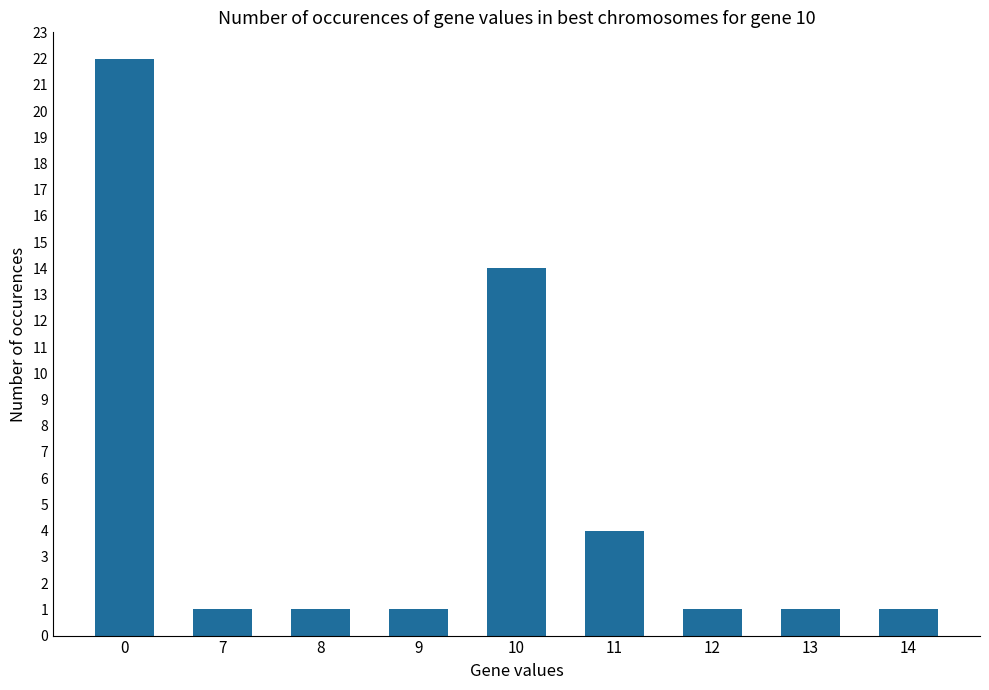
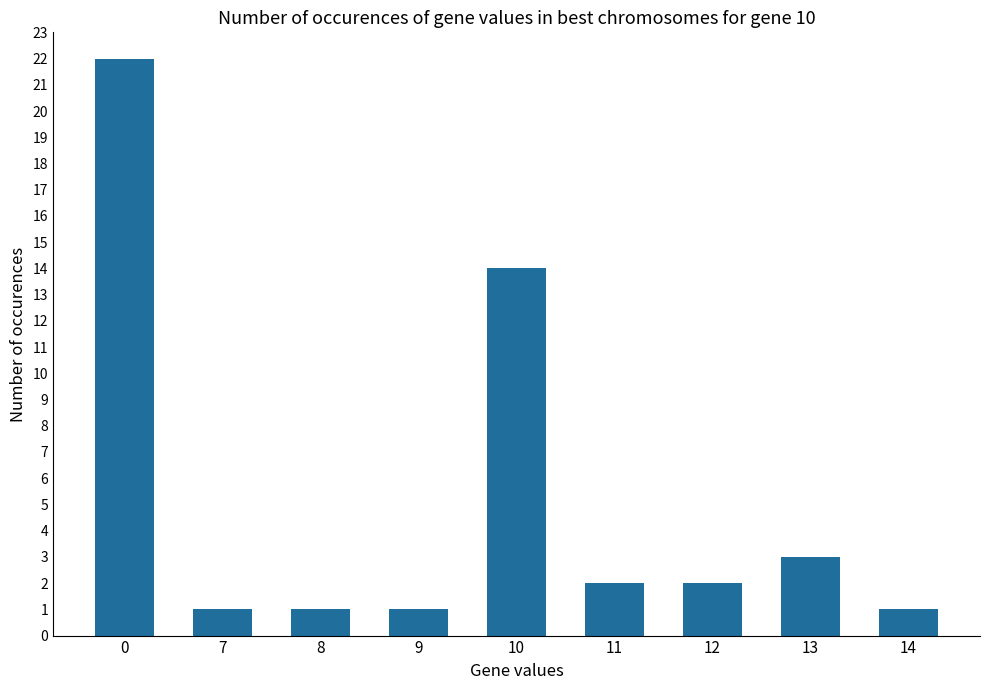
  {
    "0": 22,
    "7": 1,
    "8": 1,
    "9": 1,
    "10": 14,
-   "11": 4,
-   "12": 1,
-   "13": 1,
+   "11": 2,
+   "12": 2,
+   "13": 3,
    "14": 1
  }
